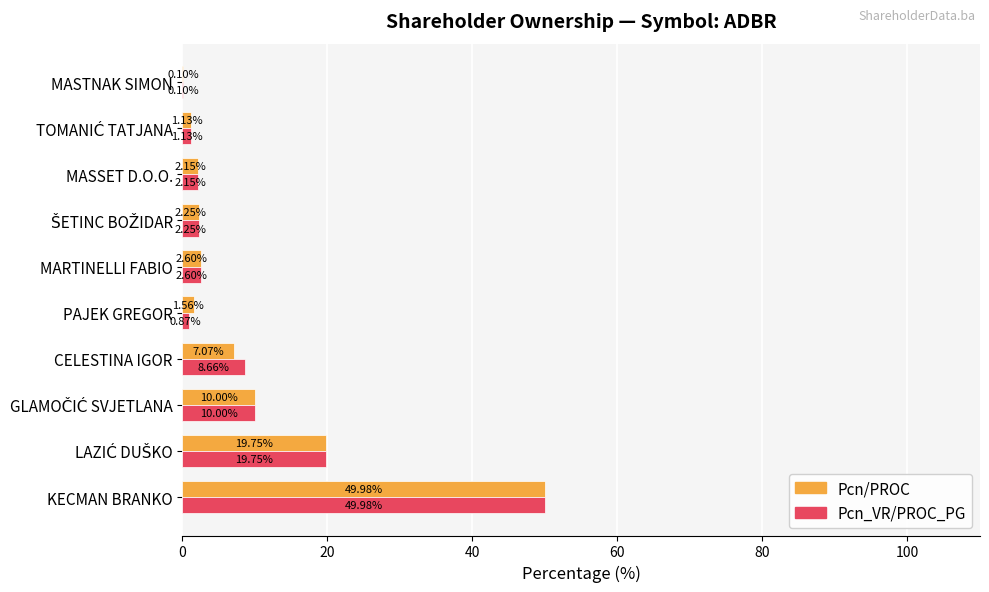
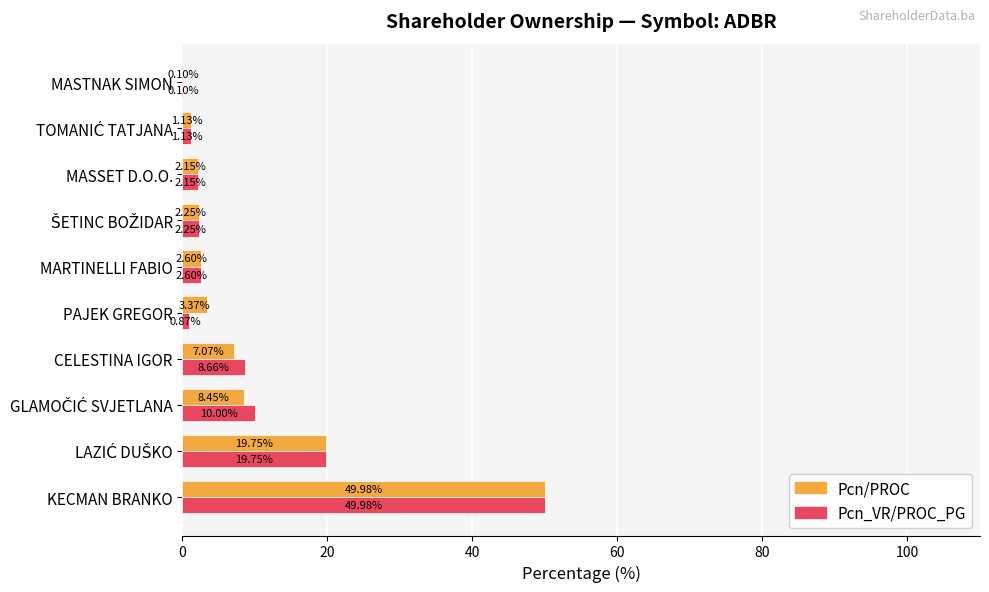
  {
    "Pcn/PROC": {
      "MASTNAK SIMON": "0.10%",
      "TOMANIĆ TATJANA": "1.13%",
      "MASSET D.O.O.": "2.15%",
      "ŠETINC BOŽIDAR": "2.25%",
      "MARTINELLI FABIO": "2.60%",
-     "PAJEK GREGOR": "1.56%",
+     "PAJEK GREGOR": "3.37%",
      "CELESTINA IGOR": "7.07%",
-     "GLAMOČIĆ SVJETLANA": "10.00%",
+     "GLAMOČIĆ SVJETLANA": "8.45%",
      "LAZIĆ DUŠKO": "19.75%",
      "KECMAN BRANKO": "49.98%"
    },
    "Pcn_VR/PROC_PG": {
      "MASTNAK SIMON": "0.10%",
      "TOMANIĆ TATJANA": "1.13%",
      "MASSET D.O.O.": "2.15%",
      "ŠETINC BOŽIDAR": "2.25%",
      "MARTINELLI FABIO": "2.60%",
      "PAJEK GREGOR": "0.87%",
      "CELESTINA IGOR": "8.66%",
      "GLAMOČIĆ SVJETLANA": "10.00%",
      "LAZIĆ DUŠKO": "19.75%",
      "KECMAN BRANKO": "49.98%"
    }
  }
